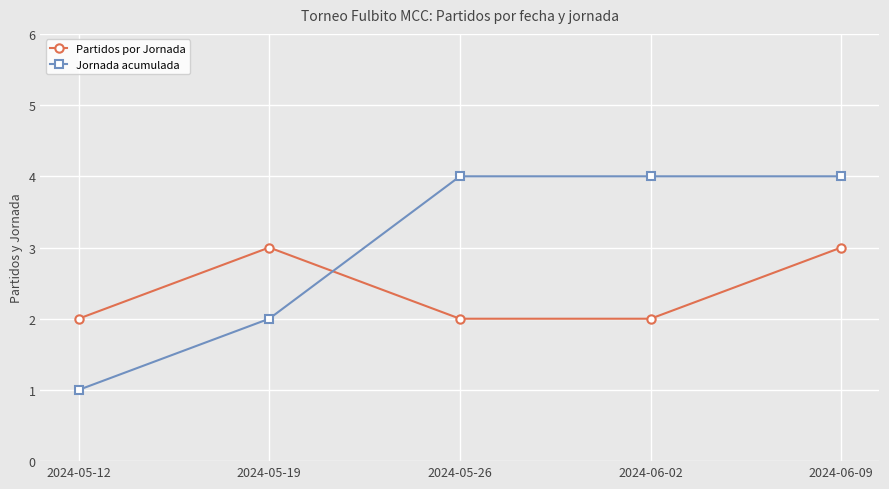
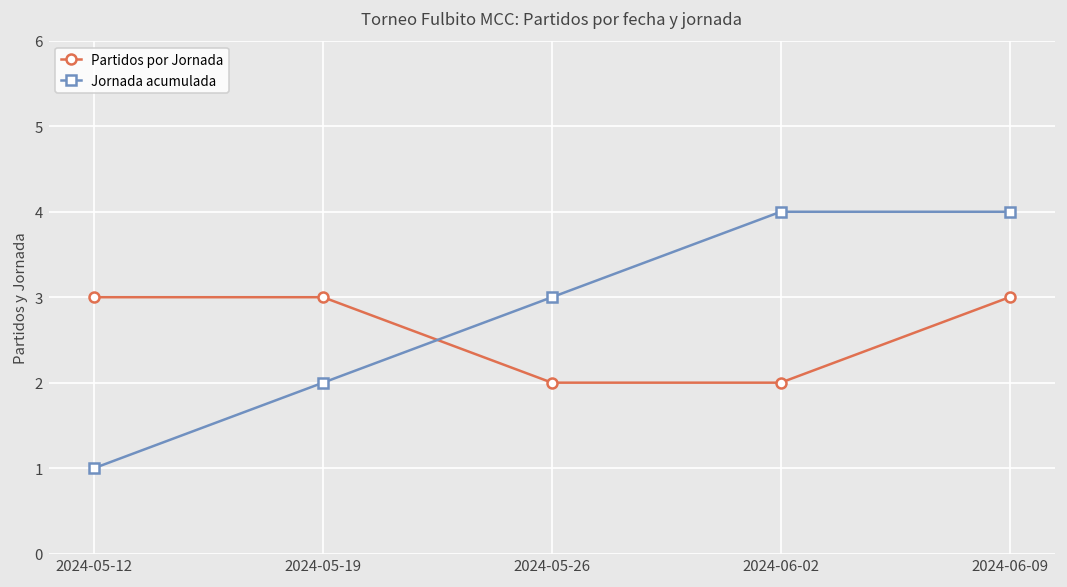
  {
    "Partidos por Jornada": {
-     "2024-05-12": 2,
+     "2024-05-12": 3,
      "2024-05-19": 3,
      "2024-05-26": 2,
      "2024-06-02": 2,
      "2024-06-09": 3
    },
    "Jornada acumulada": {
      "2024-05-12": 1,
      "2024-05-19": 2,
-     "2024-05-26": 4,
+     "2024-05-26": 3,
      "2024-06-02": 4,
      "2024-06-09": 4
    }
  }
